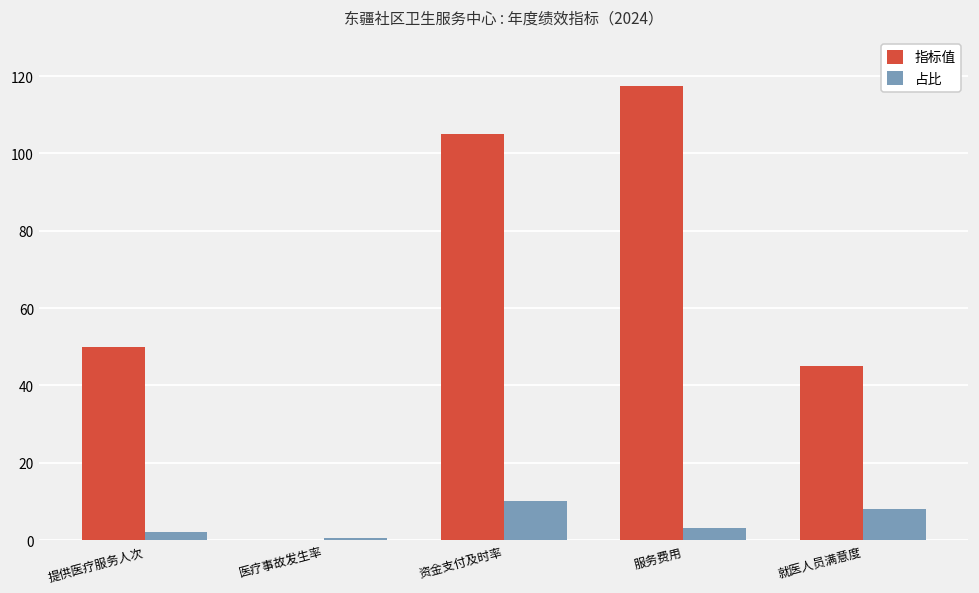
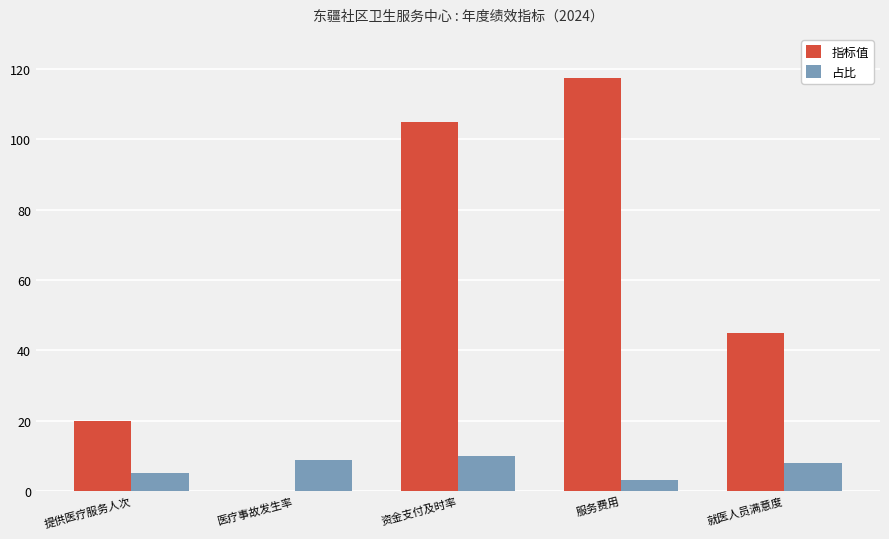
  {
    "指标值": {
-     "提供医疗服务人次": 50,
+     "提供医疗服务人次": 20,
      "医疗事故发生率": 0,
      "资金支付及时率": 105,
      "服务费用": 118,
      "就医人员满意度": 45
    },
    "占比": {
-     "提供医疗服务人次": 2,
-     "医疗事故发生率": 1,
+     "提供医疗服务人次": 5,
+     "医疗事故发生率": 9,
      "资金支付及时率": 10,
      "服务费用": 3,
      "就医人员满意度": 8
    }
  }
